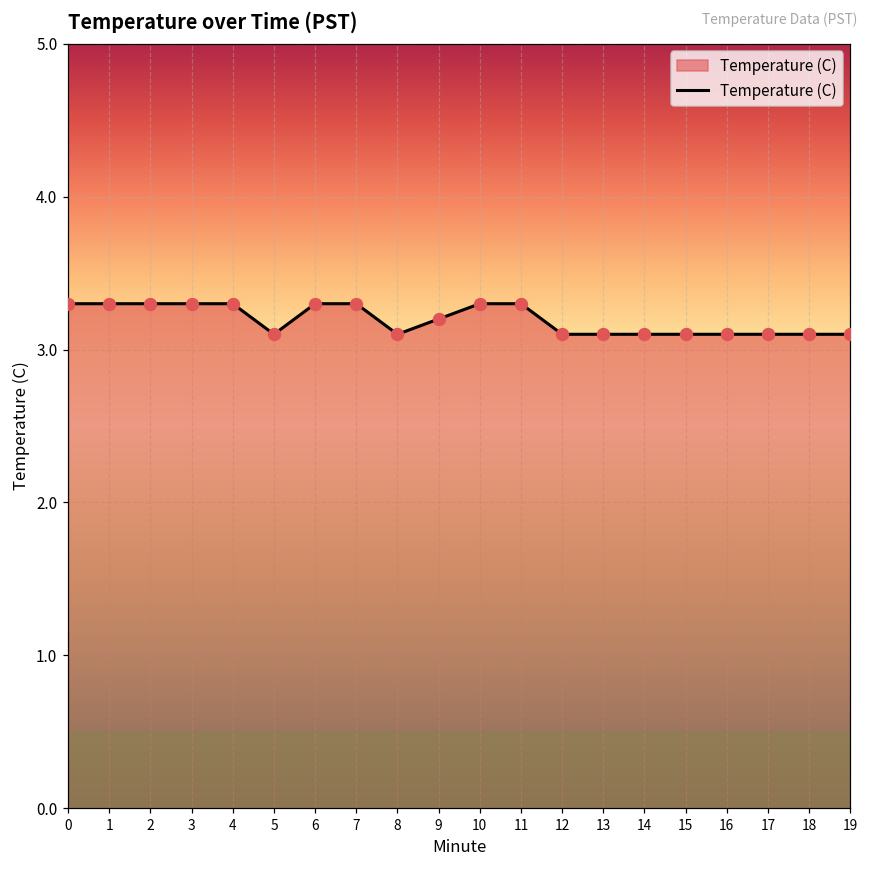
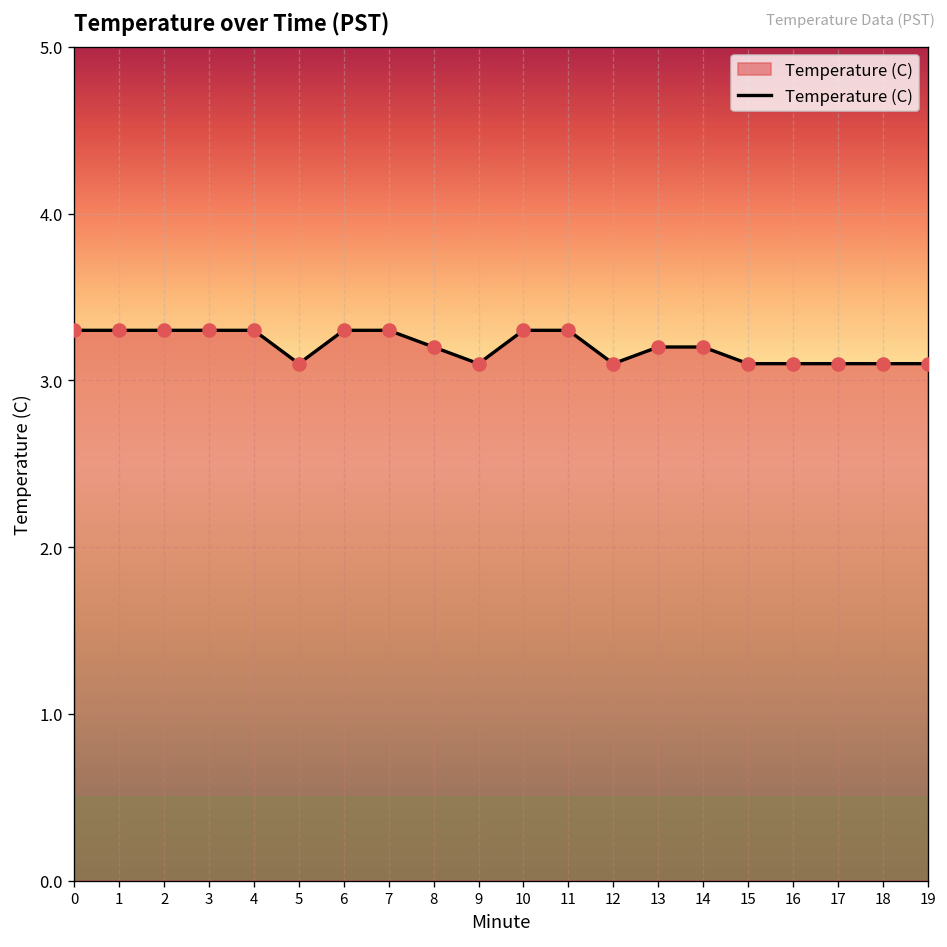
  {
    "0": 3.3,
    "1": 3.3,
    "2": 3.3,
    "3": 3.3,
    "4": 3.3,
    "5": 3.1,
    "6": 3.3,
    "7": 3.3,
-   "8": 3.1,
-   "9": 3.2,
+   "8": 3.2,
+   "9": 3.1,
    "10": 3.3,
    "11": 3.3,
    "12": 3.1,
-   "13": 3.1,
-   "14": 3.1,
+   "13": 3.2,
+   "14": 3.2,
    "15": 3.1,
    "16": 3.1,
    "17": 3.1,
    "18": 3.1,
    "19": 3.1
  }
